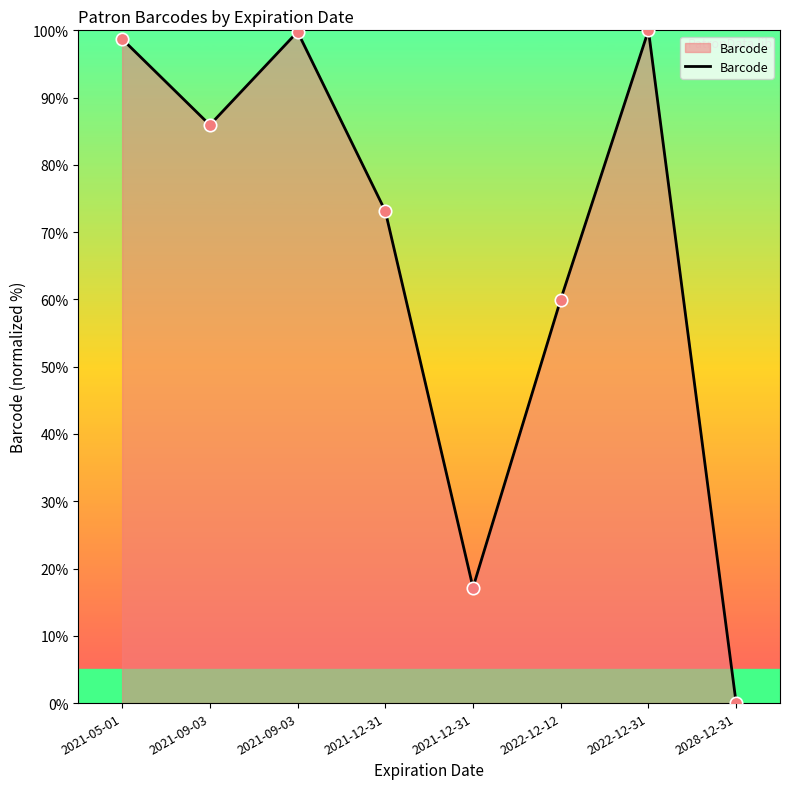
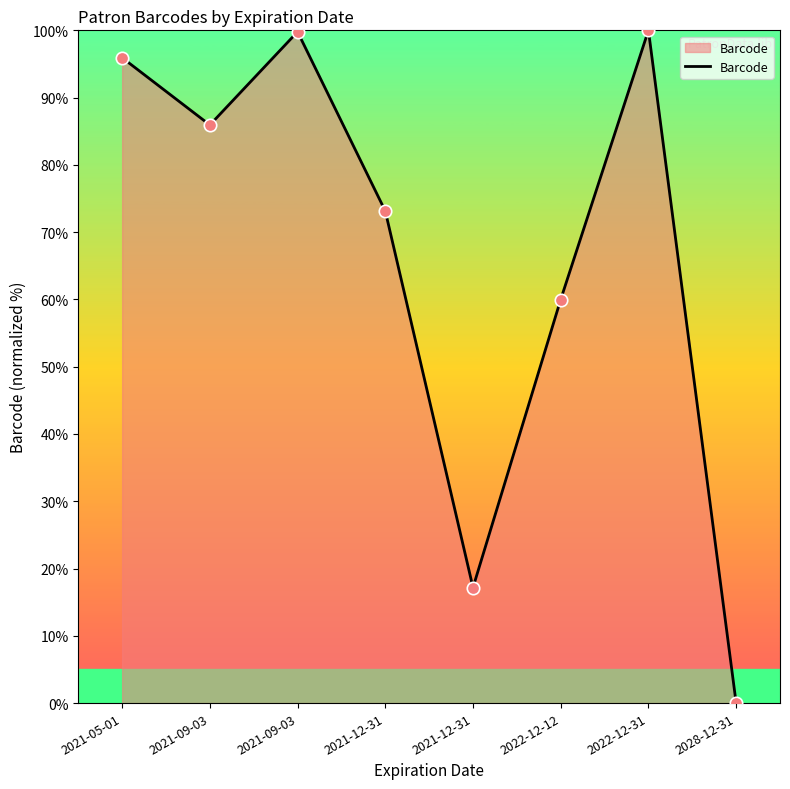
  {
-   "2021-05-01": "99%",
+   "2021-05-01": "96%",
    "2022-12-12": "60%",
    "2022-12-31": "100%"
  }
